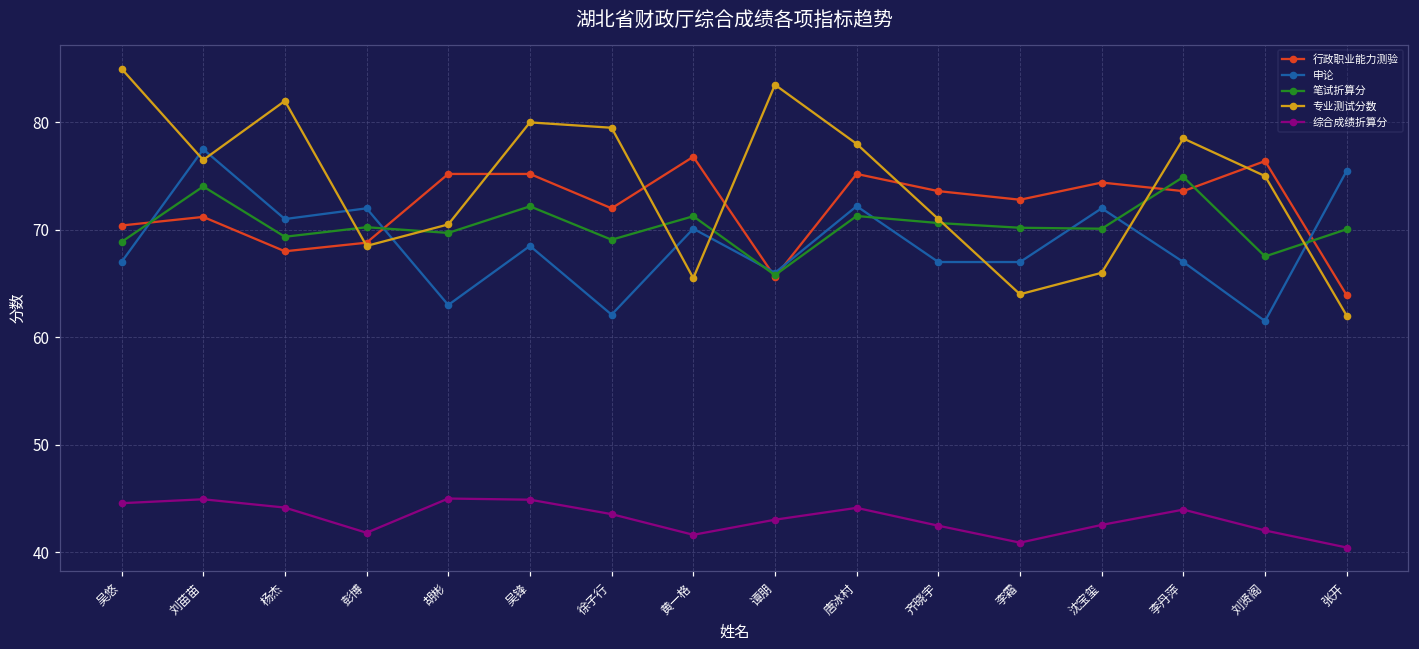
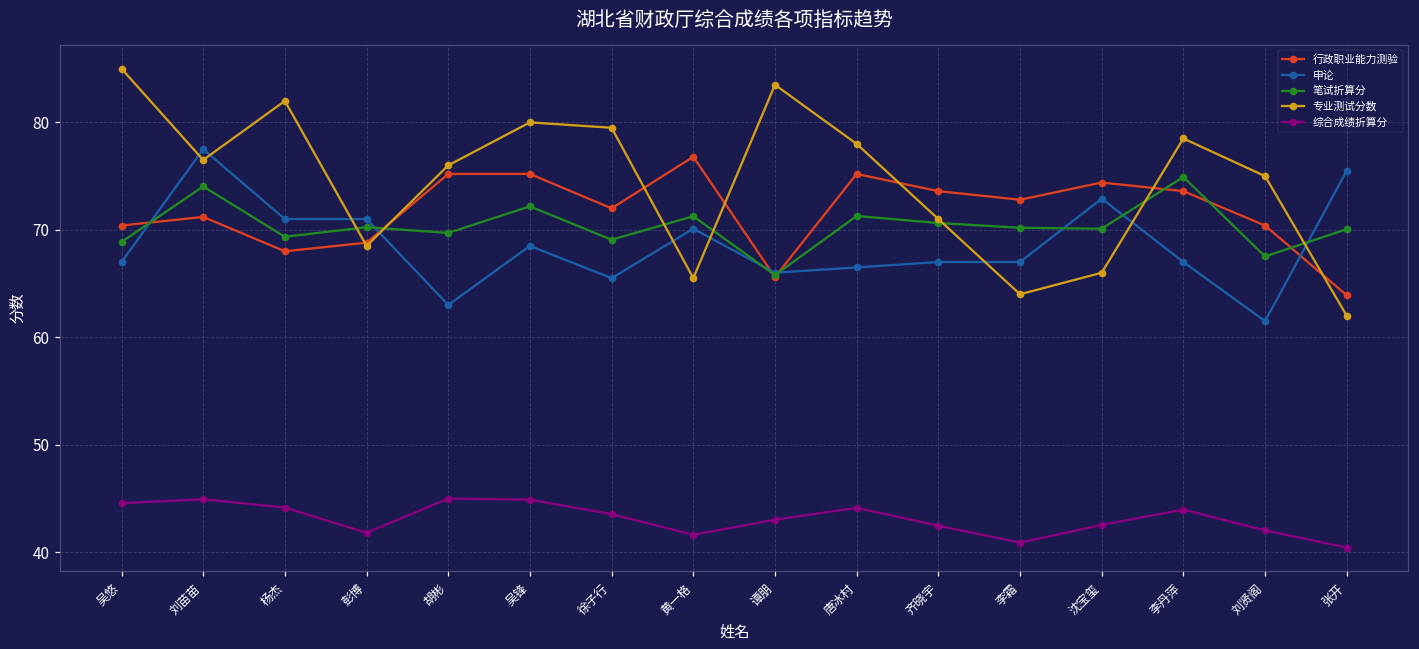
  {
    "行政职业能力测验": {
      "吴悠": 70,
      "刘苗苗": 71,
      "杨杰": 68,
      "彭博": 69,
      "胡彬": 75,
      "吴锋": 75,
      "徐子行": 72,
      "黄一格": 77,
      "唐冰村": 75,
      "齐晓宇": 74,
      "李霜": 73,
      "沈宝玺": 74,
      "李丹萍": 74,
-     "刘贤阁": 76,
+     "刘贤阁": 70,
      "张开": 64
    },
    "申论": {
      "吴悠": 67,
      "刘苗苗": 78,
      "杨杰": 71,
-     "彭博": 72,
+     "彭博": 71,
      "胡彬": 63,
      "吴锋": 69,
-     "徐子行": 62,
+     "徐子行": 66,
      "黄一格": 70,
-     "唐冰村": 72,
+     "唐冰村": 67,
      "齐晓宇": 67,
      "李霜": 67,
-     "沈宝玺": 72,
+     "沈宝玺": 73,
      "李丹萍": 67,
      "刘贤阁": 62,
      "张开": 76
    },
    "笔试折算分": {
      "吴悠": 69,
      "刘苗苗": 74,
      "杨杰": 69,
      "彭博": 70,
      "胡彬": 70,
      "吴锋": 72,
      "徐子行": 69,
      "黄一格": 71,
      "唐冰村": 71,
      "齐晓宇": 71,
      "李霜": 70,
      "沈宝玺": 70,
      "李丹萍": 75,
      "刘贤阁": 68,
      "张开": 70
    },
    "专业测试分数": {
      "吴悠": 85,
      "刘苗苗": 77,
      "杨杰": 82,
      "彭博": 69,
-     "胡彬": 71,
+     "胡彬": 76,
      "吴锋": 80,
      "徐子行": 80,
      "黄一格": 66,
      "谭朋": 84,
      "唐冰村": 78,
      "齐晓宇": 71,
      "李霜": 64,
      "沈宝玺": 66,
      "李丹萍": 79,
      "刘贤阁": 75,
      "张开": 62
    },
    "综合成绩折算分": {
      "吴悠": 45,
      "刘苗苗": 45,
      "杨杰": 44,
      "彭博": 42,
      "胡彬": 45,
      "吴锋": 45,
      "徐子行": 44,
      "黄一格": 42,
      "谭朋": 43,
      "唐冰村": 44,
      "齐晓宇": 42,
      "李霜": 41,
      "沈宝玺": 43,
      "李丹萍": 44,
      "刘贤阁": 42,
      "张开": 40
    }
  }
